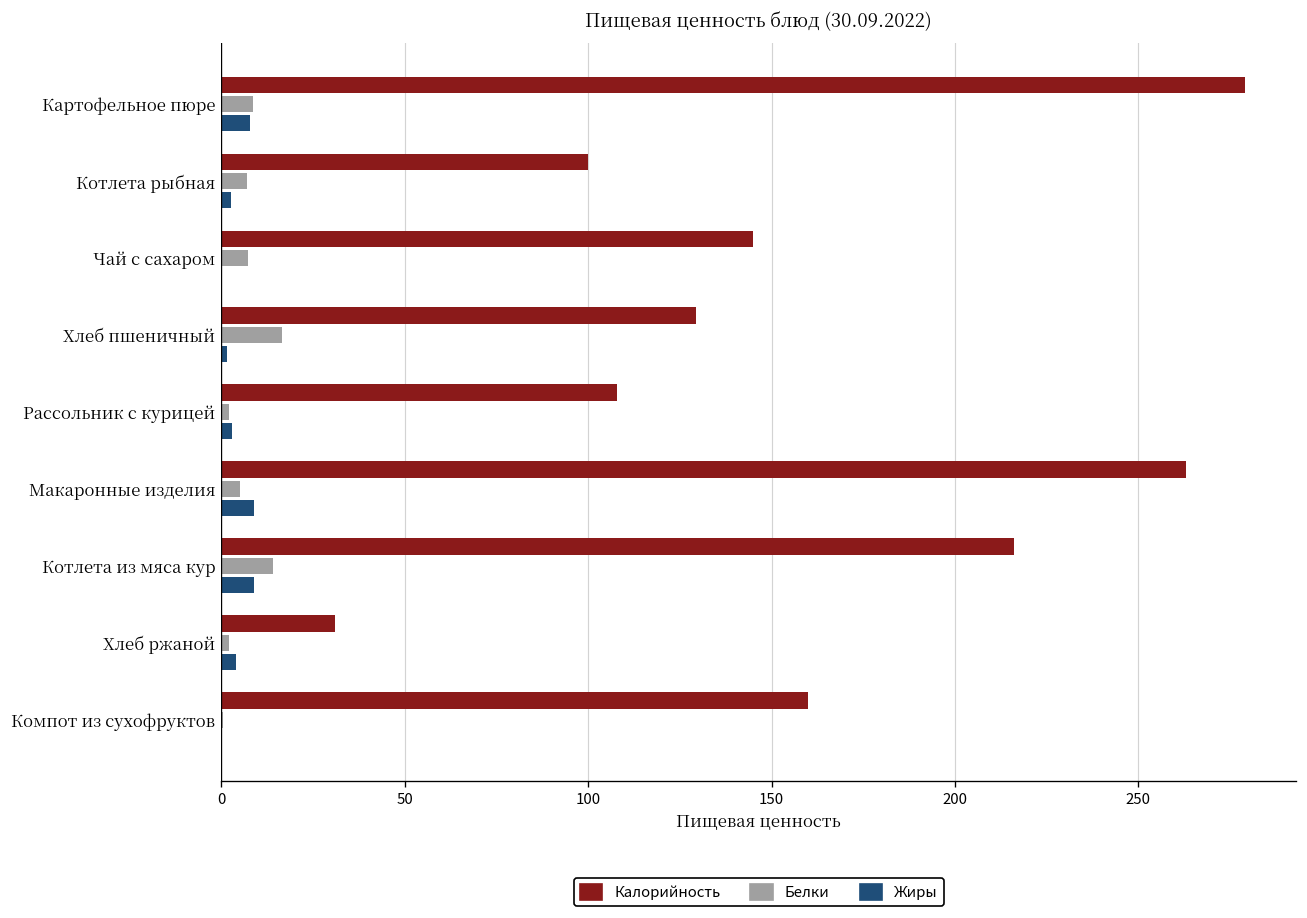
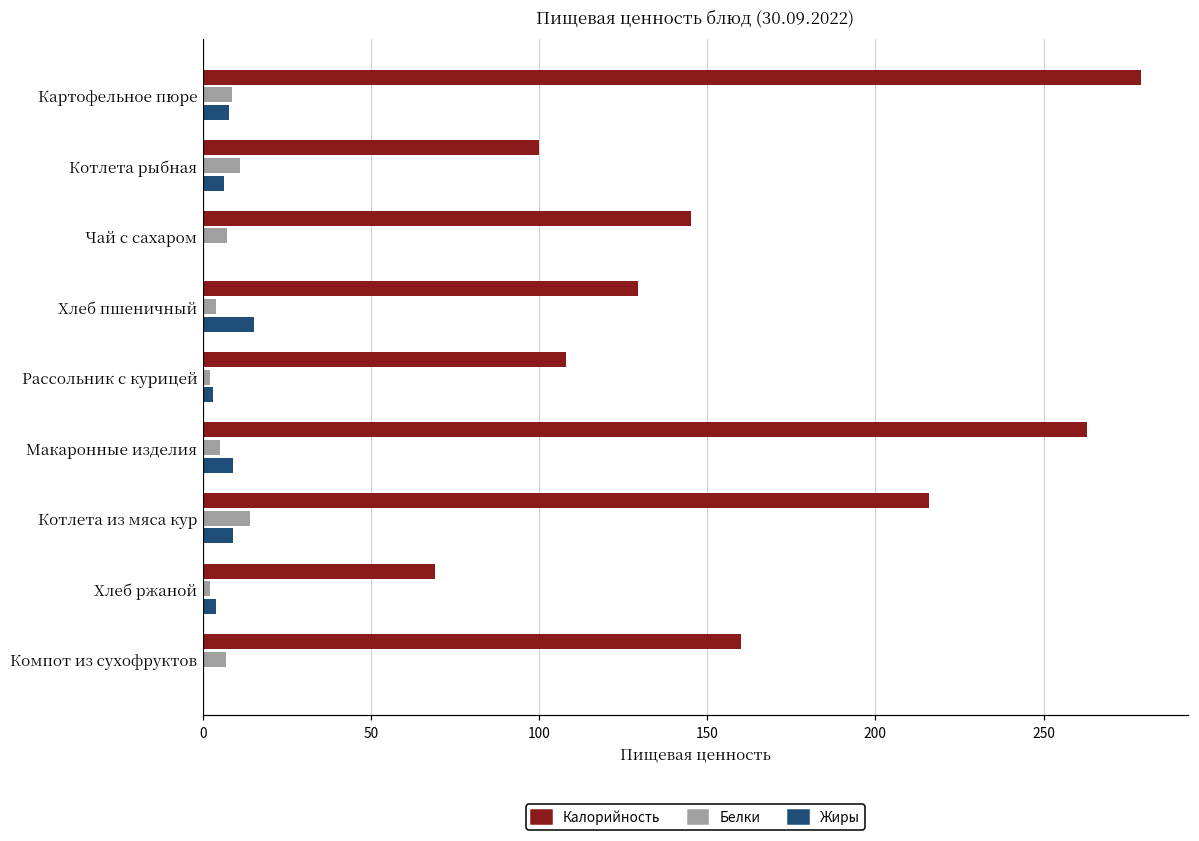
  {
    "Калорийность": {
      "Картофельное пюре": 279,
      "Котлета рыбная": 100,
      "Чай с сахаром": 145,
      "Хлеб пшеничный": 130,
      "Рассольник с курицей": 108,
      "Макаронные изделия": 263,
      "Котлета из мяса кур": 216,
-     "Хлеб ржаной": 31,
+     "Хлеб ржаной": 69,
      "Компот из сухофруктов": 160
    },
    "Белки": {
      "Картофельное пюре": 9,
-     "Котлета рыбная": 7,
+     "Котлета рыбная": 11,
      "Чай с сахаром": 7,
-     "Хлеб пшеничный": 16,
+     "Хлеб пшеничный": 4,
      "Рассольник с курицей": 2,
      "Макаронные изделия": 5,
      "Котлета из мяса кур": 14,
      "Хлеб ржаной": 2,
-     "Компот из сухофруктов": 1
+     "Компот из сухофруктов": 7
    },
    "Жиры": {
      "Картофельное пюре": 8,
-     "Котлета рыбная": 3,
+     "Котлета рыбная": 6,
      "Чай с сахаром": 0,
-     "Хлеб пшеничный": 2,
+     "Хлеб пшеничный": 15,
      "Рассольник с курицей": 3,
      "Макаронные изделия": 9,
      "Котлета из мяса кур": 9,
      "Хлеб ржаной": 4,
      "Компот из сухофруктов": 0
    }
  }
